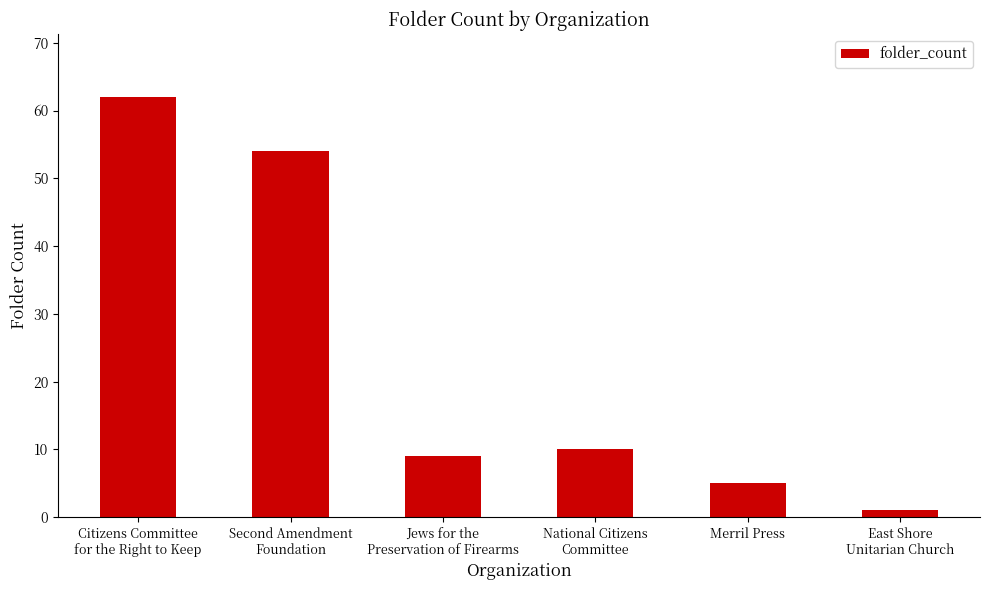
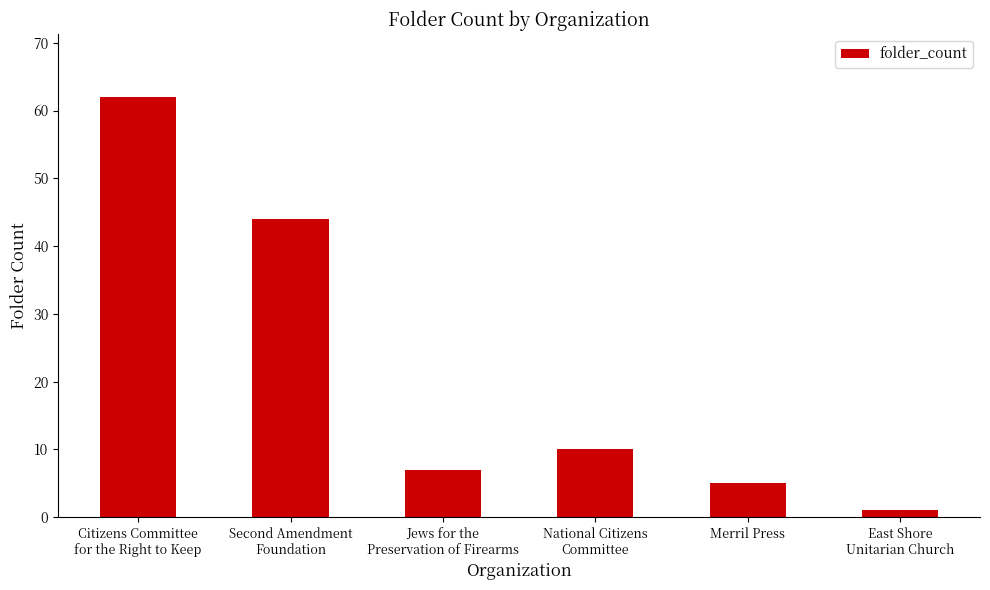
  {
    "Citizens Committee for the Right to Keep": 62,
-   "Second Amendment Foundation": 54,
-   "Jews for the Preservation of Firearms": 9,
+   "Second Amendment Foundation": 44,
+   "Jews for the Preservation of Firearms": 7,
    "National Citizens Committee": 10,
    "Merril Press": 5,
    "East Shore Unitarian Church": 1
  }
